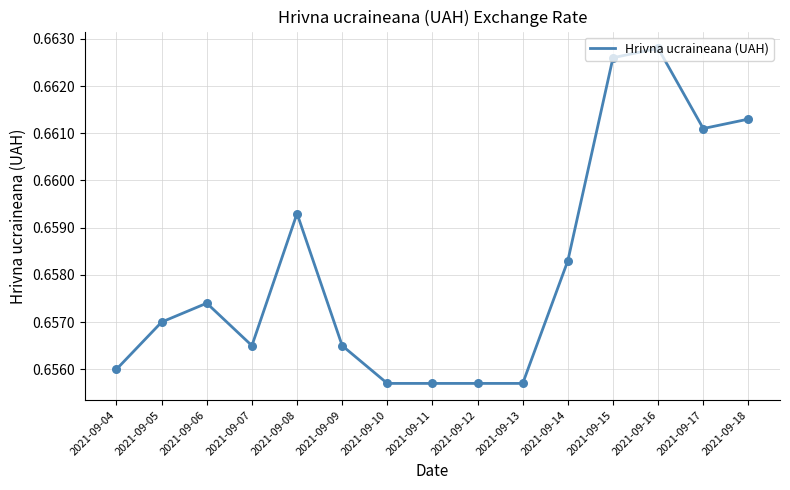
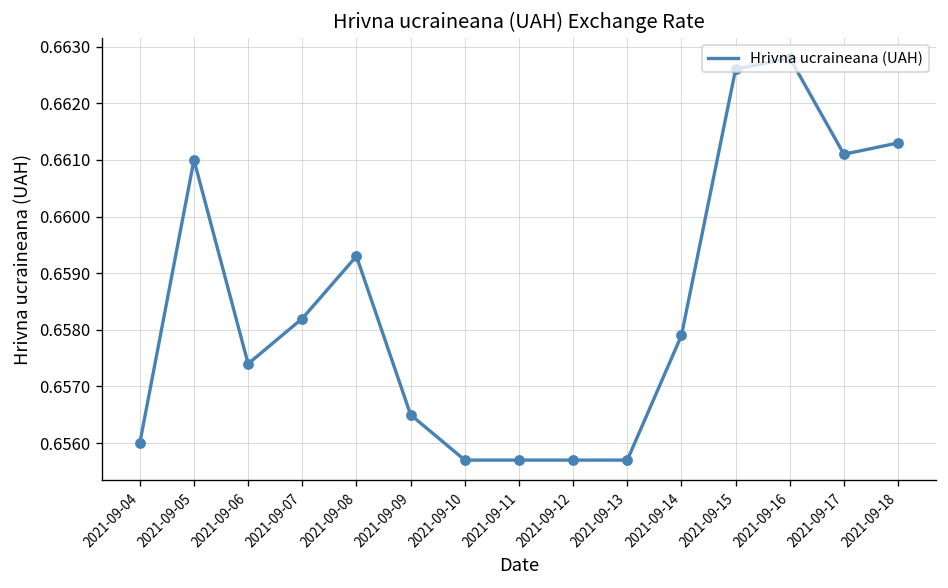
  {
    "2021-09-04": 0.6560,
-   "2021-09-05": 0.657,
+   "2021-09-05": 0.661,
    "2021-09-06": 0.6574,
-   "2021-09-07": 0.6565,
+   "2021-09-07": 0.6582,
    "2021-09-08": 0.6593,
    "2021-09-09": 0.6565,
    "2021-09-10": 0.6557,
    "2021-09-11": 0.6557,
    "2021-09-12": 0.6557,
    "2021-09-13": 0.6557,
-   "2021-09-14": 0.6583,
+   "2021-09-14": 0.6579,
    "2021-09-17": 0.6611,
    "2021-09-18": 0.6613
  }
